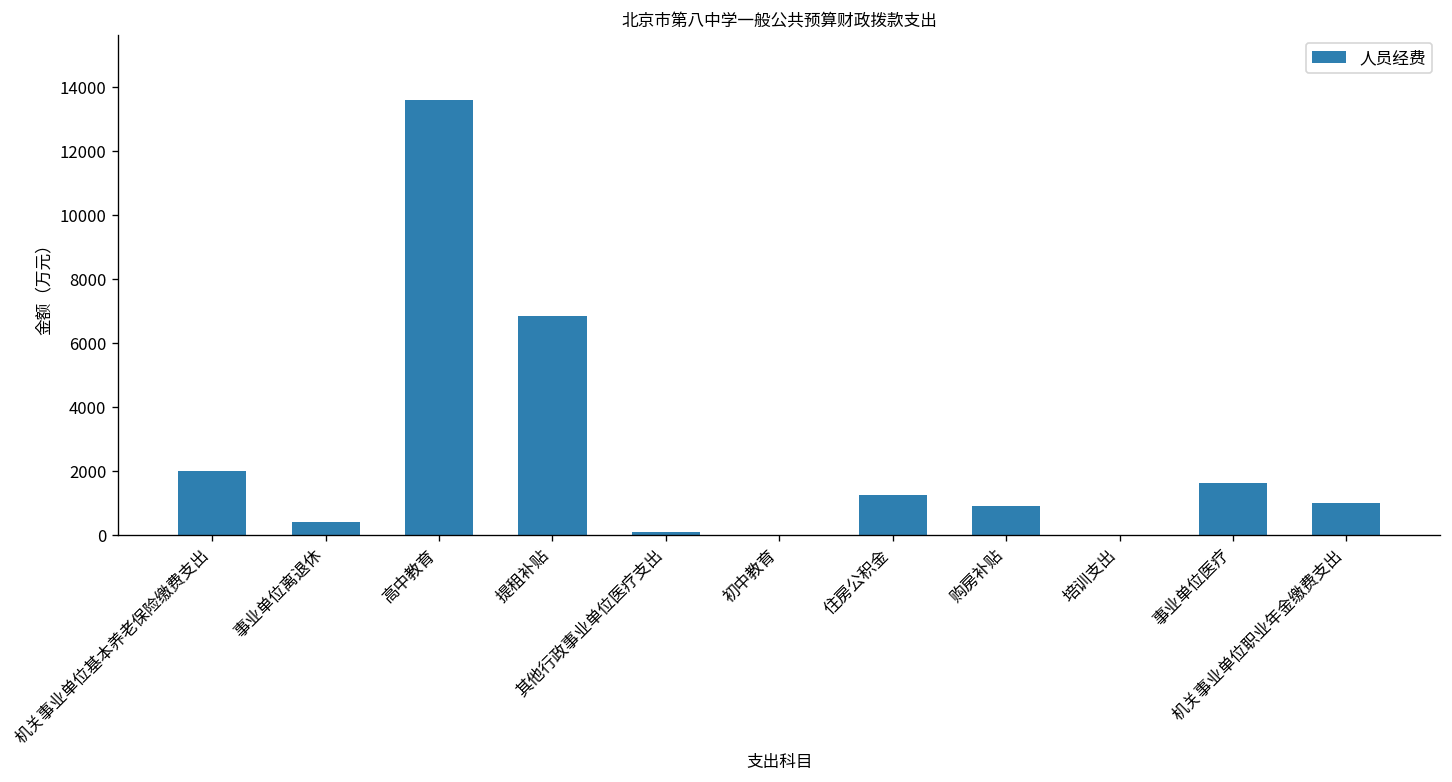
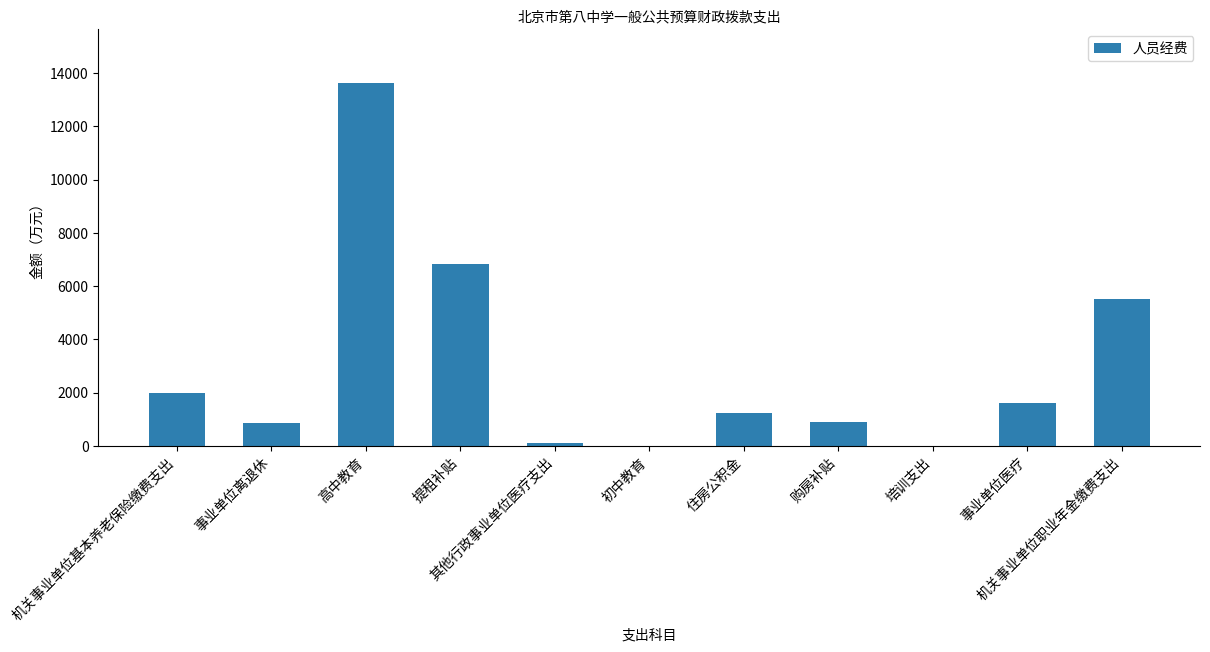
  {
    "机关事业单位基本养老保险缴费支出": 2000,
-   "事业单位离退休": 400,
+   "事业单位离退休": 900,
    "高中教育": 13600,
    "提租补贴": 6800,
    "初中教育": 0,
    "住房公积金": 1200,
    "购房补贴": 900,
    "培训支出": 0,
    "事业单位医疗": 1600,
-   "机关事业单位职业年金缴费支出": 1000
+   "机关事业单位职业年金缴费支出": 5500
  }
